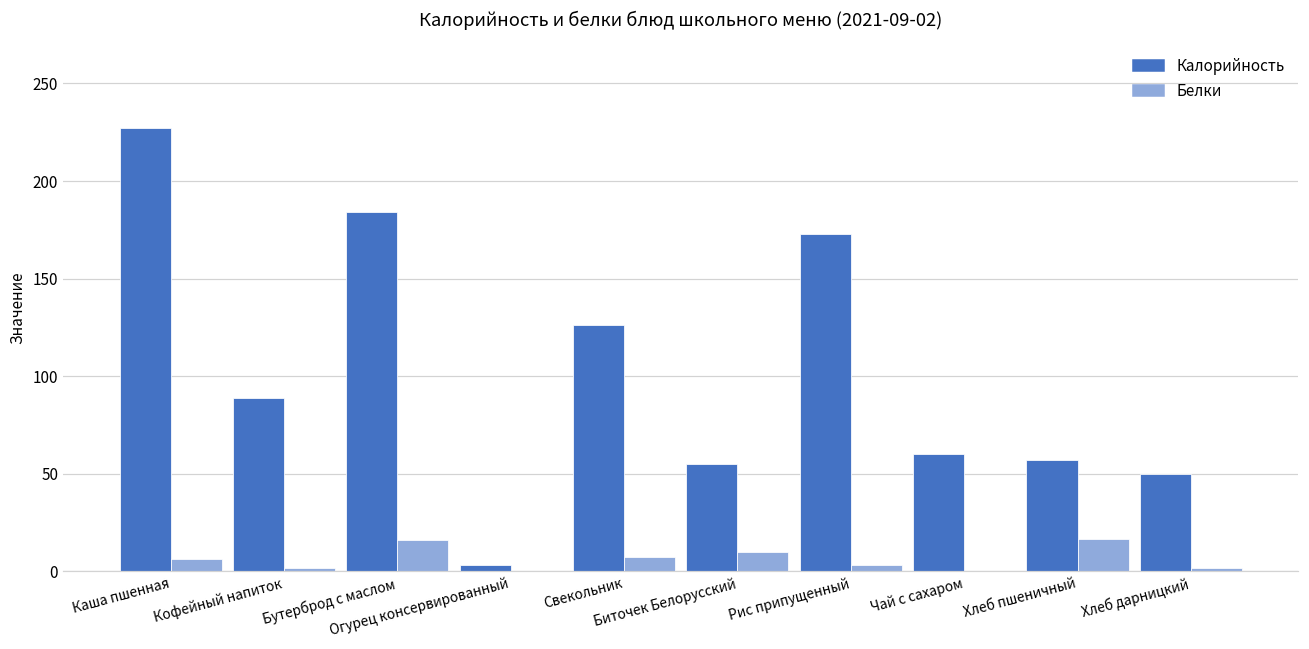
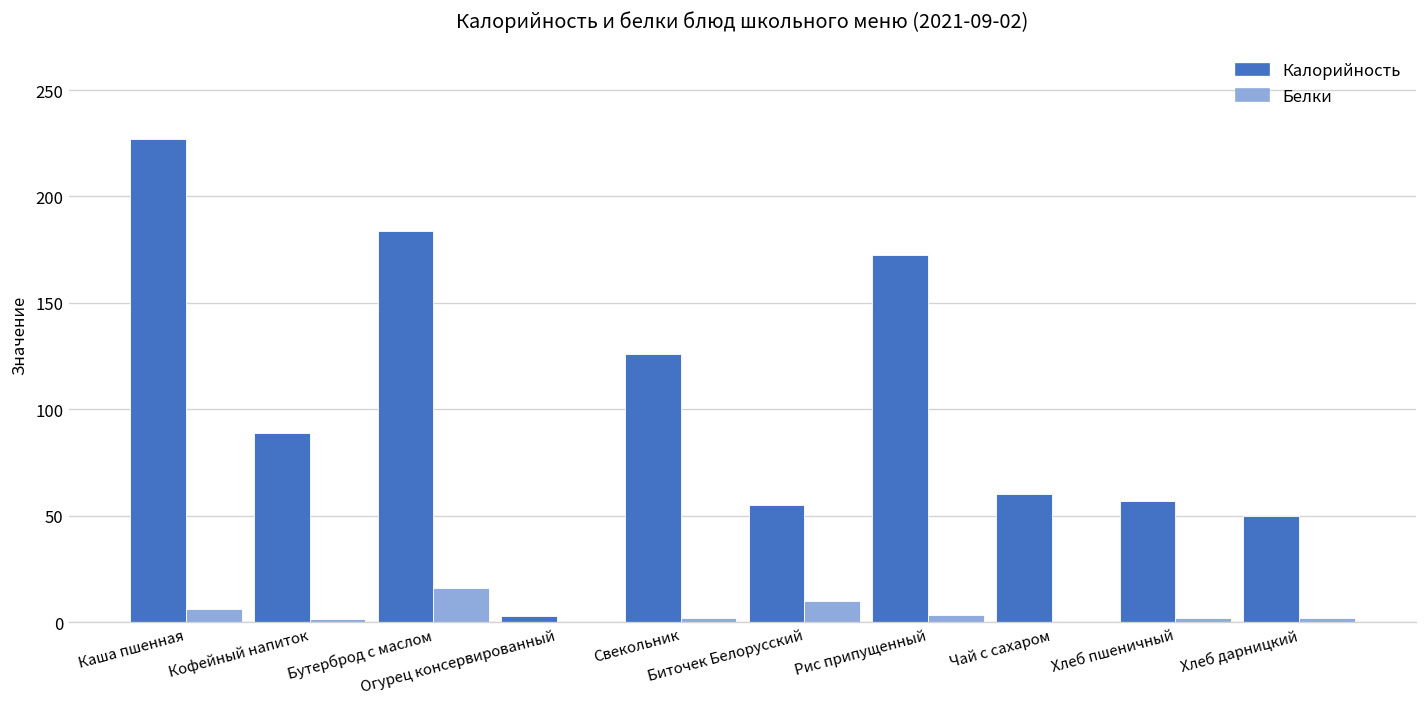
  {
    "Калорийность": {
      "Каша пшенная": 227,
      "Кофейный напиток": 89,
      "Бутерброд с маслом": 184,
      "Огурец консервированный": 3,
      "Свекольник": 126,
      "Биточек Белорусский": 55,
      "Рис припущенный": 173,
      "Чай с сахаром": 60,
      "Хлеб пшеничный": 57,
      "Хлеб дарницкий": 50
    },
    "Белки": {
      "Каша пшенная": 6,
      "Бутерброд с маслом": 16,
-     "Свекольник": 7,
+     "Свекольник": 2,
      "Биточек Белорусский": 10,
      "Рис припущенный": 3,
-     "Хлеб пшеничный": 16,
+     "Хлеб пшеничный": 2,
      "Хлеб дарницкий": 2
    }
  }
